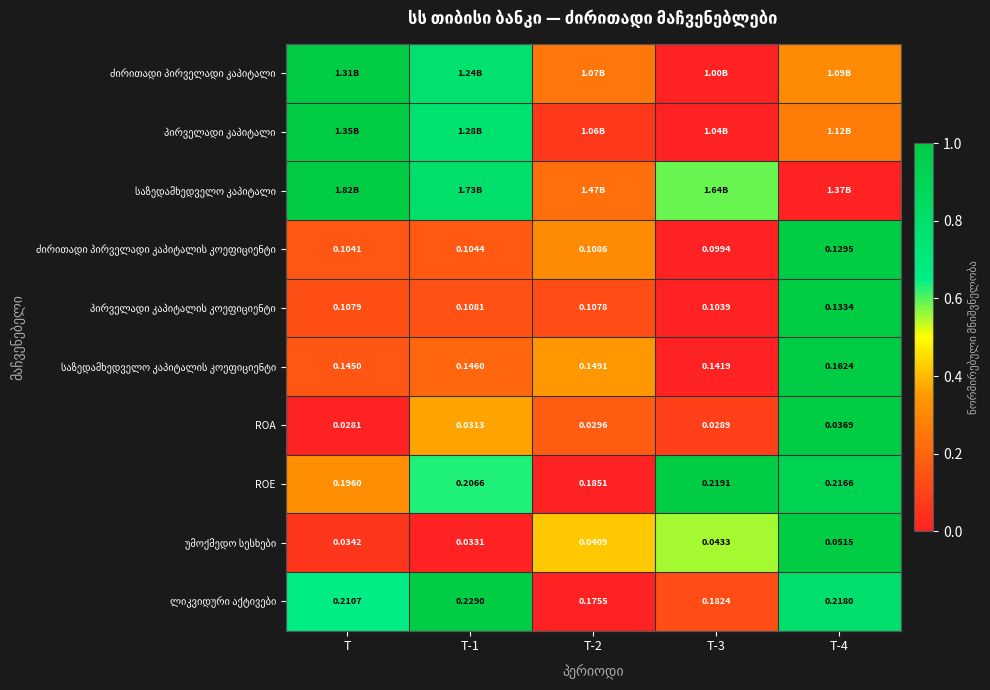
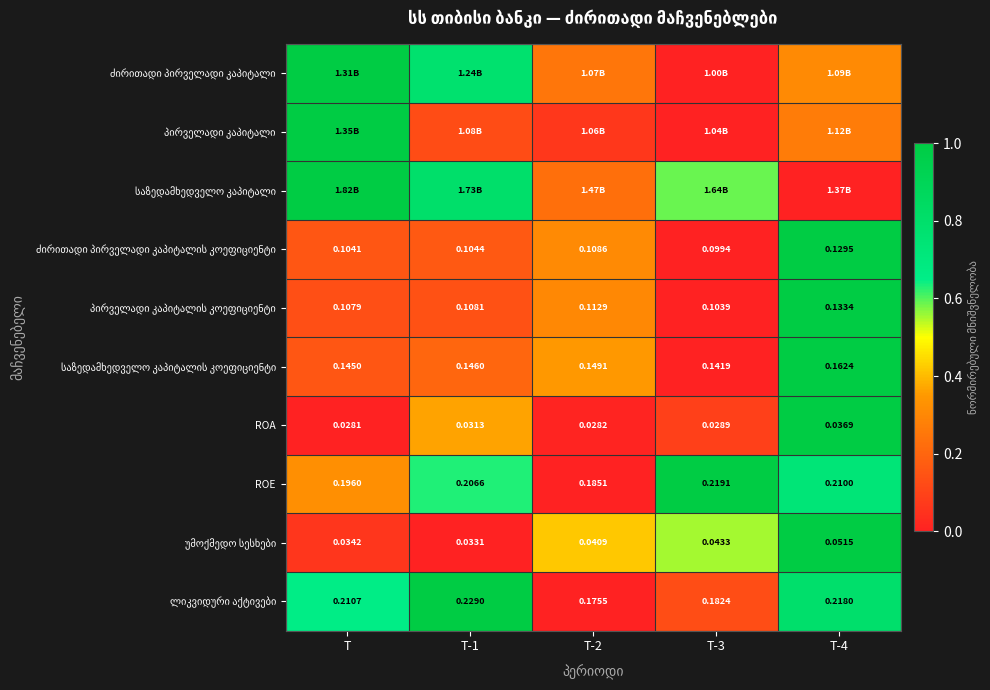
  {
    "ძირითადი პირველადი კაპიტალი": {
      "T": "1.31B",
      "T-1": "1.24B",
      "T-2": "1.07B",
      "T-3": "1.00B",
      "T-4": "1.09B"
    },
    "პირველადი კაპიტალი": {
      "T": "1.35B",
-     "T-1": "1.28B",
+     "T-1": "1.08B",
      "T-2": "1.06B",
      "T-3": "1.04B",
      "T-4": "1.12B"
    },
    "საზედამხედველო კაპიტალი": {
      "T": "1.82B",
      "T-1": "1.73B",
      "T-2": "1.47B",
      "T-3": "1.64B",
      "T-4": "1.37B"
    },
    "ძირითადი პირველადი კაპიტალის კოეფიციენტი": {
      "T": "0.1041",
      "T-1": "0.1044",
      "T-2": "0.1086",
      "T-3": "0.0994",
      "T-4": "0.1295"
    },
    "პირველადი კაპიტალის კოეფიციენტი": {
      "T": "0.1079",
      "T-1": "0.1081",
-     "T-2": "0.1078",
+     "T-2": "0.1129",
      "T-3": "0.1039",
      "T-4": "0.1334"
    },
    "საზედამხედველო კაპიტალის კოეფიციენტი": {
      "T": "0.1450",
      "T-1": "0.1460",
      "T-2": "0.1491",
      "T-3": "0.1419",
      "T-4": "0.1624"
    },
    "ROA": {
      "T": "0.0281",
      "T-1": "0.0313",
-     "T-2": "0.0296",
+     "T-2": "0.0282",
      "T-3": "0.0289",
      "T-4": "0.0369"
    },
    "ROE": {
      "T": "0.1960",
      "T-1": "0.2066",
      "T-2": "0.1851",
      "T-3": "0.2191",
-     "T-4": "0.2166"
+     "T-4": "0.2100"
    },
    "უმოქმედო სესხები": {
      "T": "0.0342",
      "T-1": "0.0331",
      "T-2": "0.0409",
      "T-3": "0.0433",
      "T-4": "0.0515"
    },
    "ლიკვიდური აქტივები": {
      "T": "0.2107",
      "T-1": "0.2290",
      "T-2": "0.1755",
      "T-3": "0.1824",
      "T-4": "0.2180"
    }
  }
